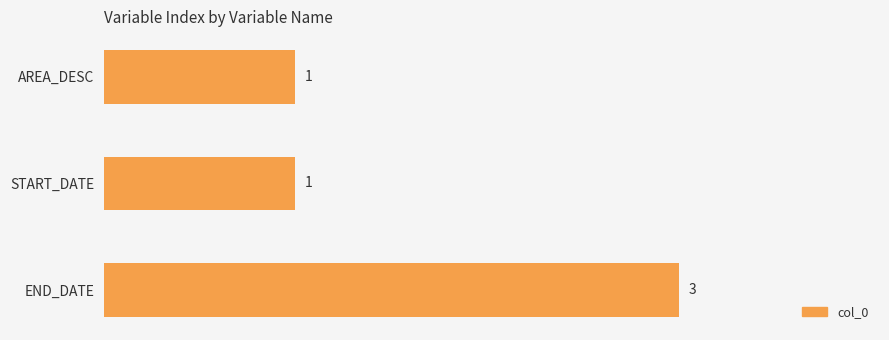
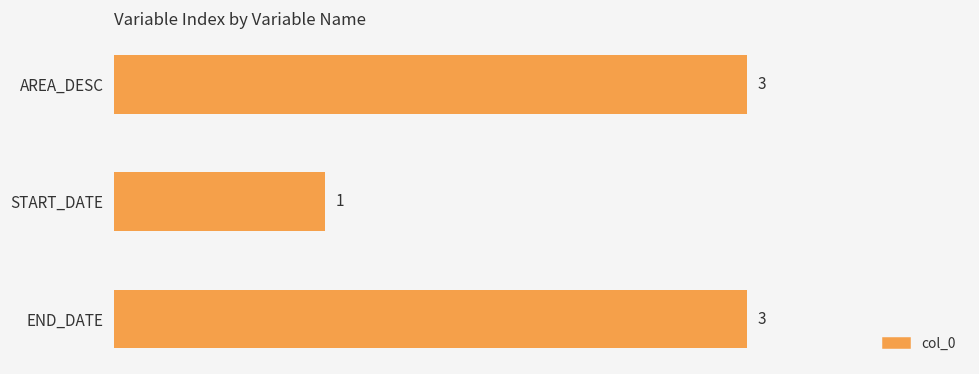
  {
-   "AREA_DESC": 1,
+   "AREA_DESC": 3,
    "START_DATE": 1,
    "END_DATE": 3
  }
